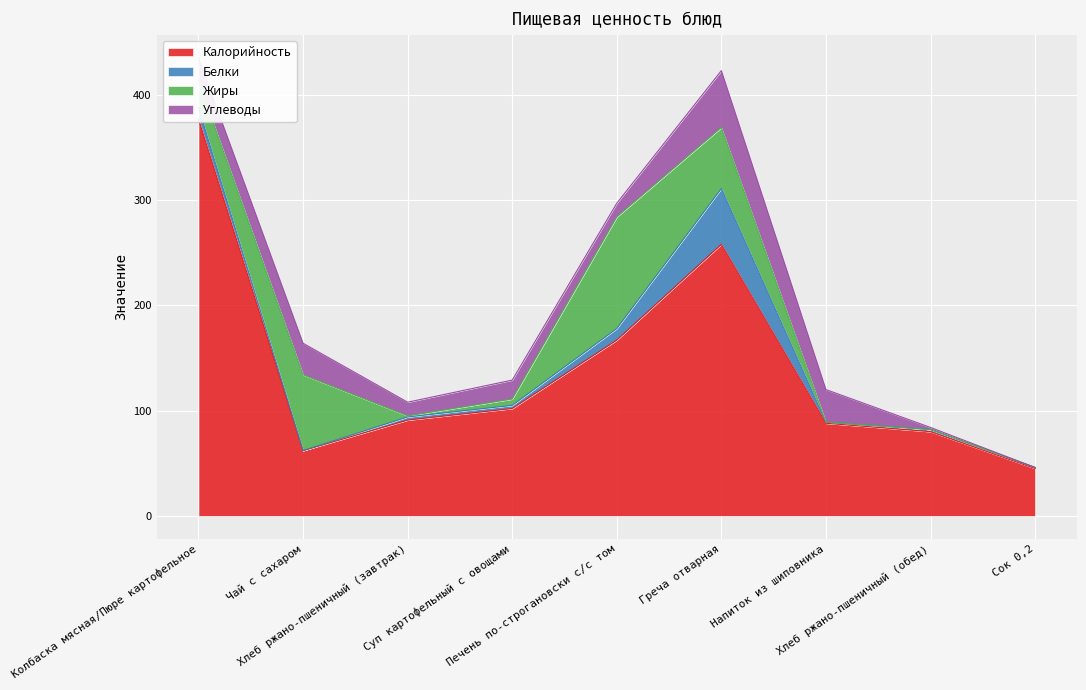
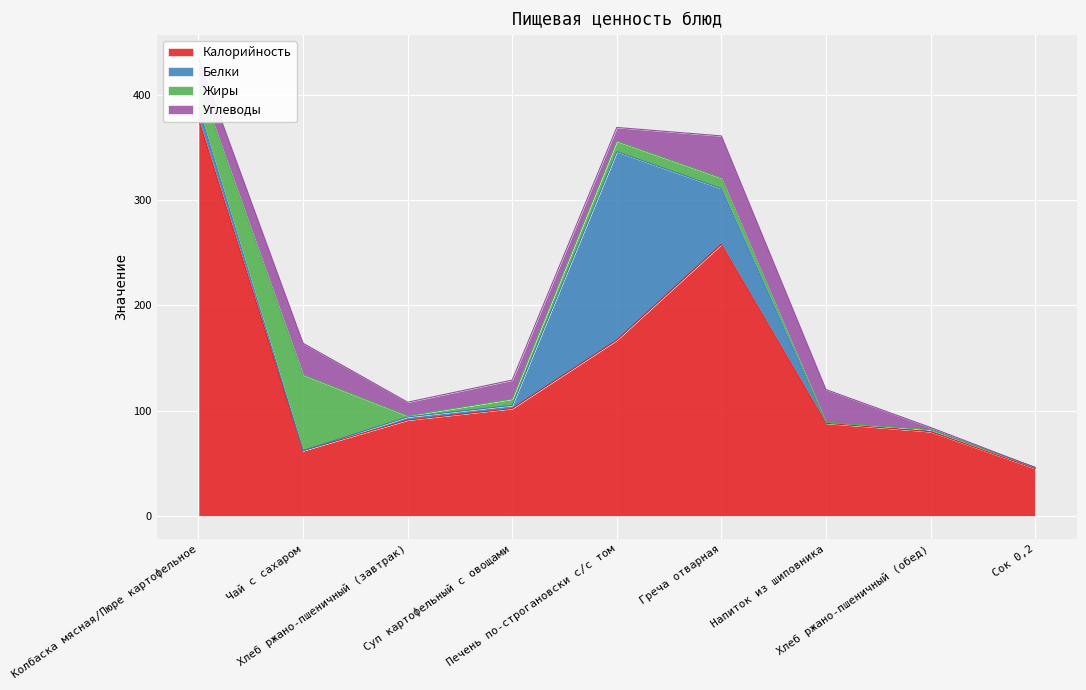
  {
    "Калорийность": {
      "Хлеб ржано-пшеничный (завтрак)": 91,
      "Суп картофельный с овощами": 102,
      "Печень по-строгановски с/с том": 167,
      "Греча отварная": 258
    },
    "Белки": {
      "Суп картофельный с овощами": 3,
-     "Печень по-строгановски с/с том": 11,
+     "Печень по-строгановски с/с том": 179,
      "Греча отварная": 53
    },
    "Жиры": {
      "Чай с сахаром": 72,
      "Суп картофельный с овощами": 6,
-     "Печень по-строгановски с/с том": 106,
-     "Греча отварная": 58
+     "Печень по-строгановски с/с том": 10,
+     "Греча отварная": 10
    },
    "Углеводы": {
      "Чай с сахаром": 30,
      "Хлеб ржано-пшеничный (завтрак)": 13,
      "Суп картофельный с овощами": 18,
      "Печень по-строгановски с/с том": 13,
-     "Греча отварная": 54,
+     "Греча отварная": 40,
      "Напиток из шиповника": 31
    }
  }
